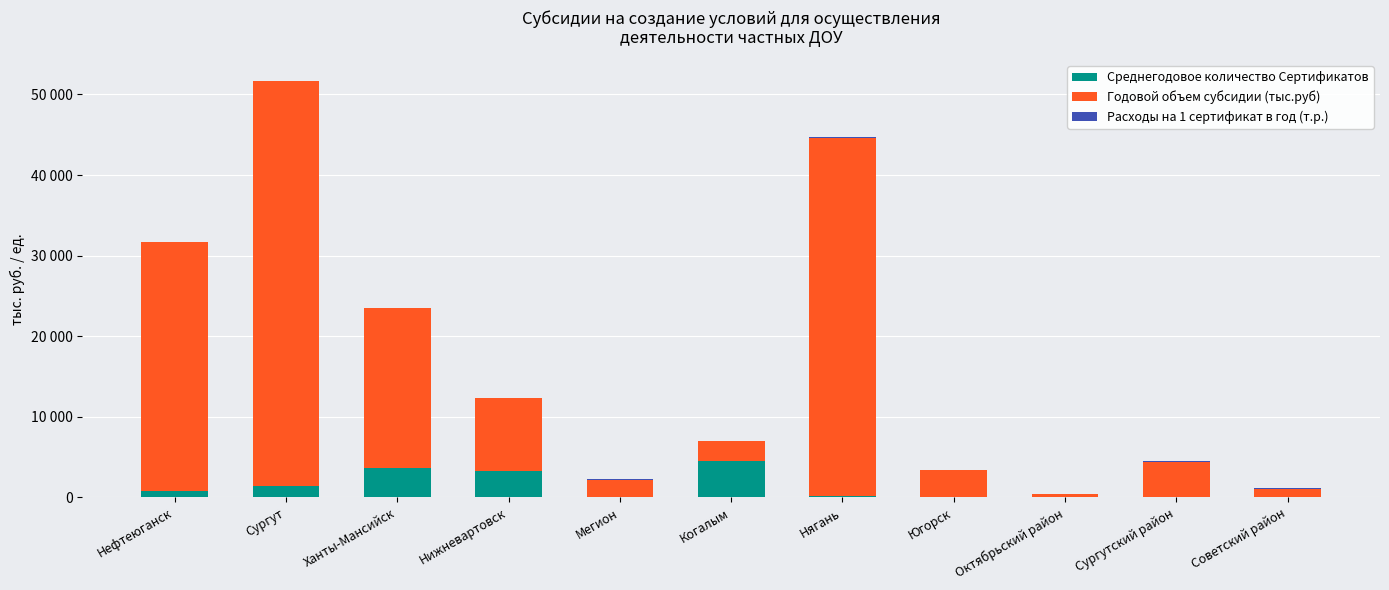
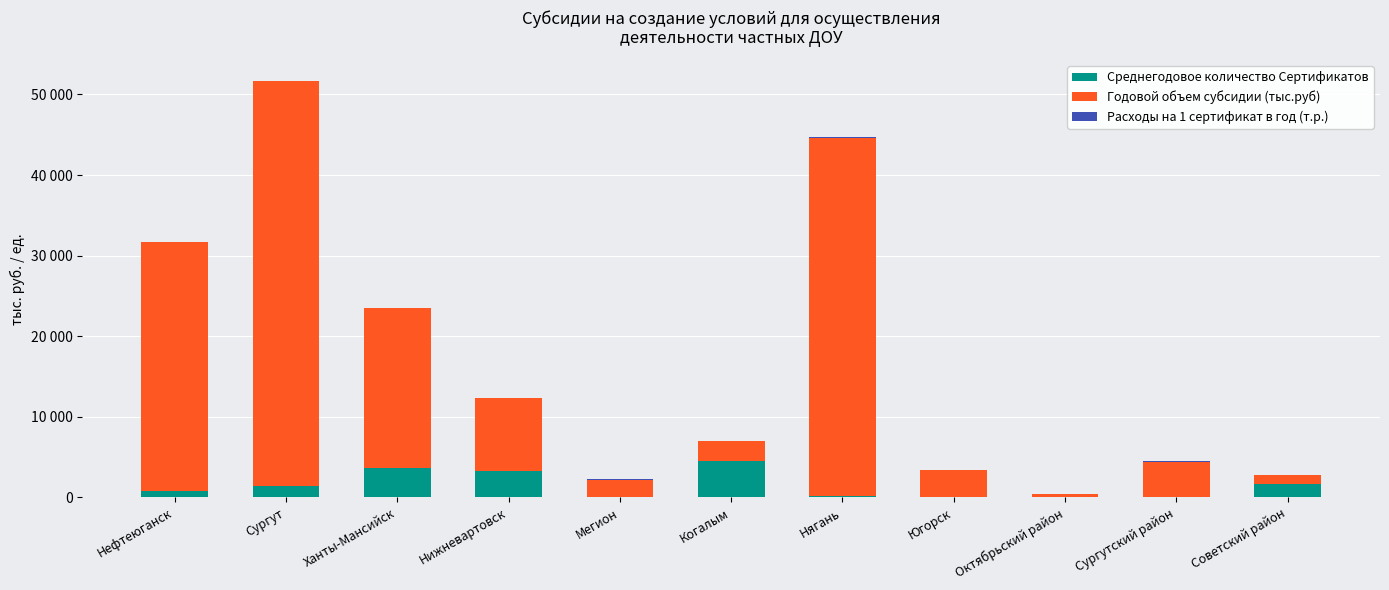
  {
    "Среднегодовое количество Сертификатов": {
      "Нефтеюганск": 1000,
      "Сургут": 1000,
      "Ханты-Мансийск": 4000,
      "Нижневартовск": 3000,
      "Когалым": 5000,
-     "Советский район": 0
+     "Советский район": 2000
    },
    "Годовой объем субсидии (тыс.руб)": {
      "Нефтеюганск": 31000,
      "Сургут": 50000,
      "Ханты-Мансийск": 20000,
      "Нижневартовск": 9000,
      "Мегион": 2000,
      "Когалым": 3000,
      "Нягань": 45000,
      "Югорск": 3000,
      "Октябрьский район": 0,
      "Сургутский район": 4000,
      "Советский район": 1000
    }
  }
